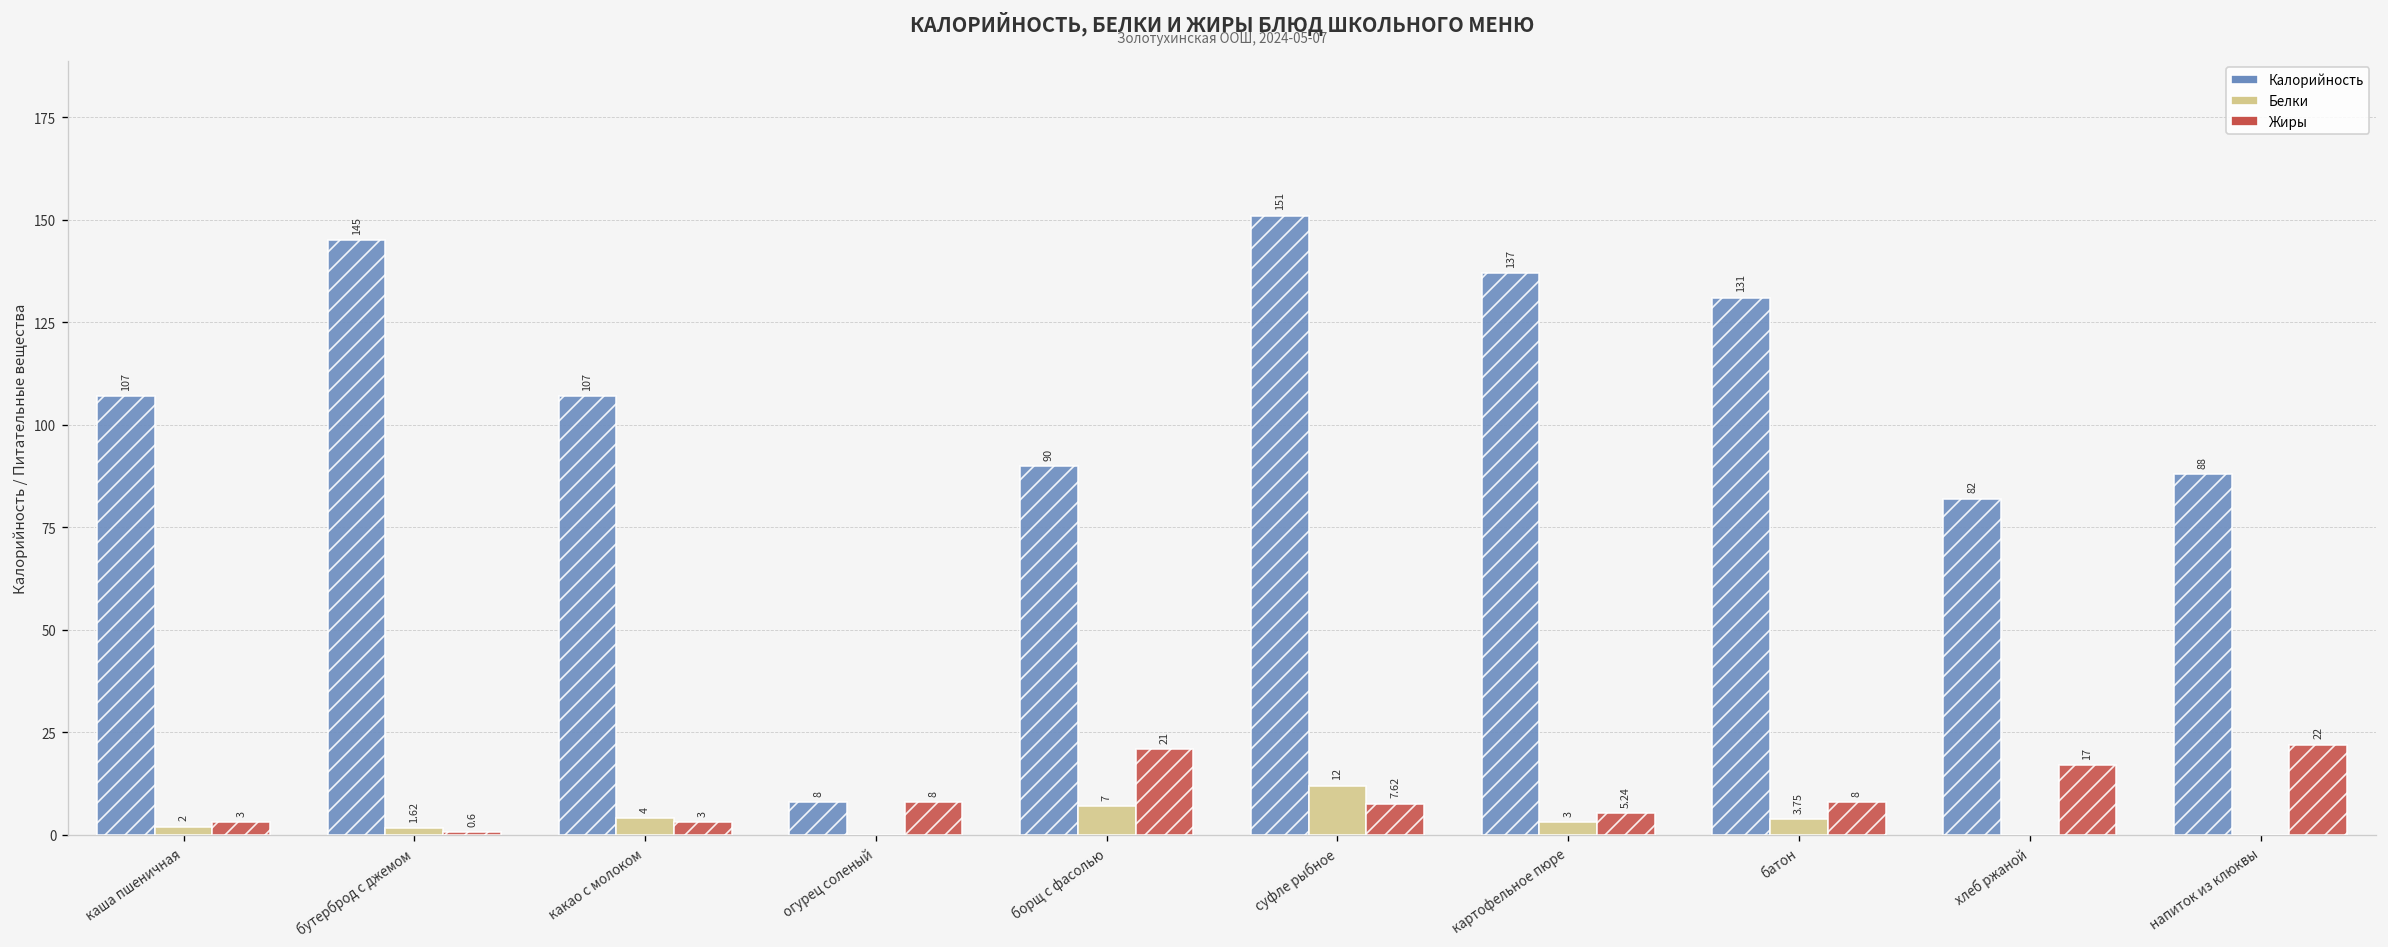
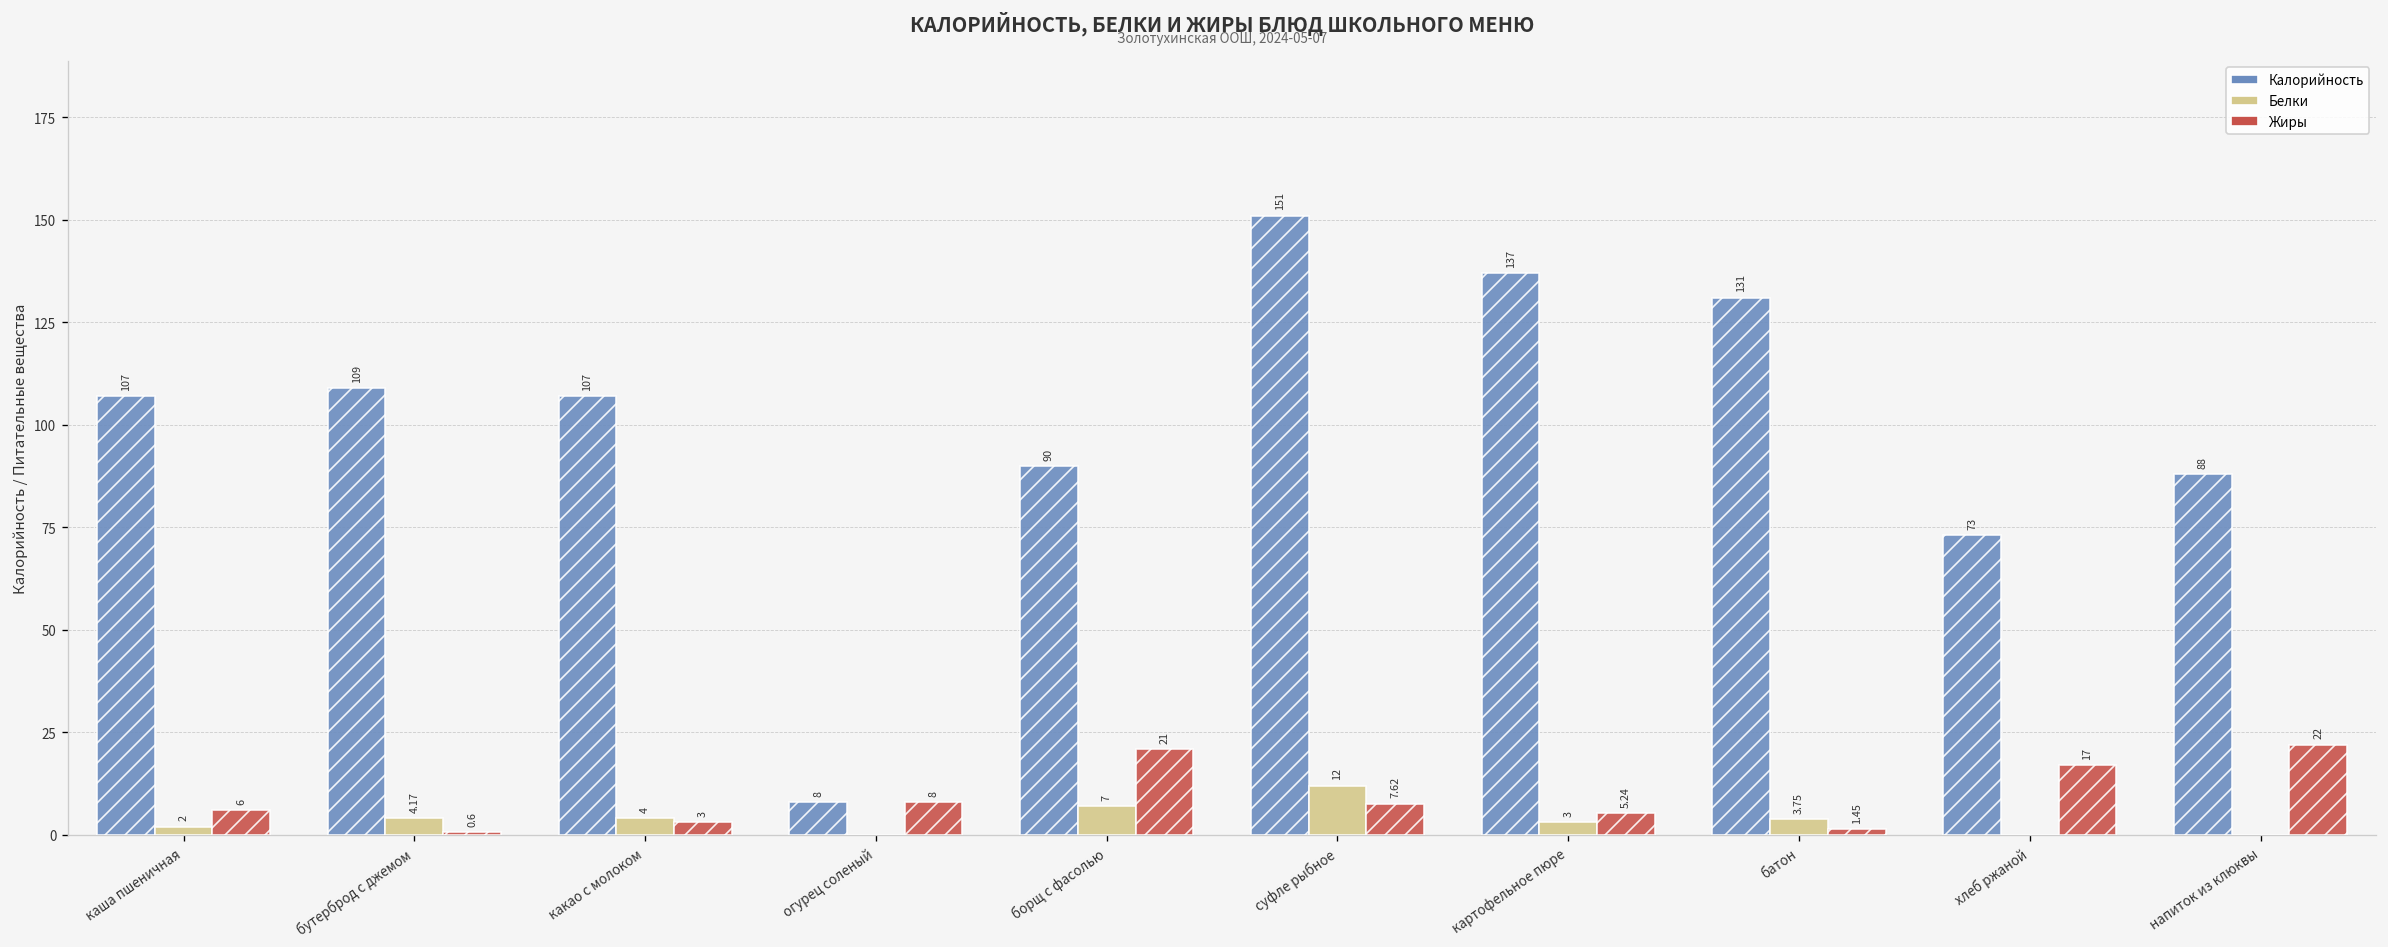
  {
    "Калорийность": {
      "каша пшеничная": 107,
-     "бутерброд с джемом": 145,
+     "бутерброд с джемом": 109,
      "какао с молоком": 107,
      "огурец соленый": 8,
      "борщ с фасолью": 90,
      "суфле рыбное": 151,
      "картофельное пюре": 137,
      "батон": 131,
-     "хлеб ржаной": 82,
+     "хлеб ржаной": 73,
      "напиток из клюквы": 88
    },
    "Белки": {
      "каша пшеничная": 2,
-     "бутерброд с джемом": 1.62,
+     "бутерброд с джемом": 4.17,
      "какао с молоком": 4,
      "борщ с фасолью": 7,
      "суфле рыбное": 12,
      "картофельное пюре": 3,
      "батон": 3.75
    },
    "Жиры": {
-     "каша пшеничная": 3,
+     "каша пшеничная": 6,
      "бутерброд с джемом": 0.6,
      "какао с молоком": 3,
      "огурец соленый": 8,
      "борщ с фасолью": 21,
      "суфле рыбное": 7.62,
      "картофельное пюре": 5.24,
-     "батон": 8,
+     "батон": 1.45,
      "хлеб ржаной": 17,
      "напиток из клюквы": 22
    }
  }
